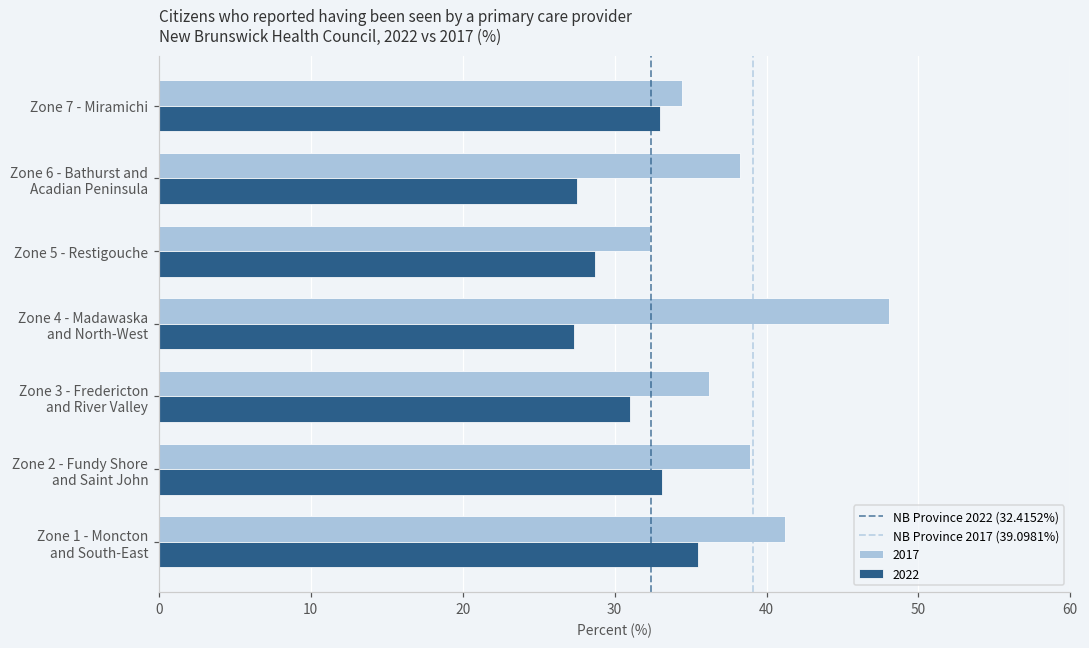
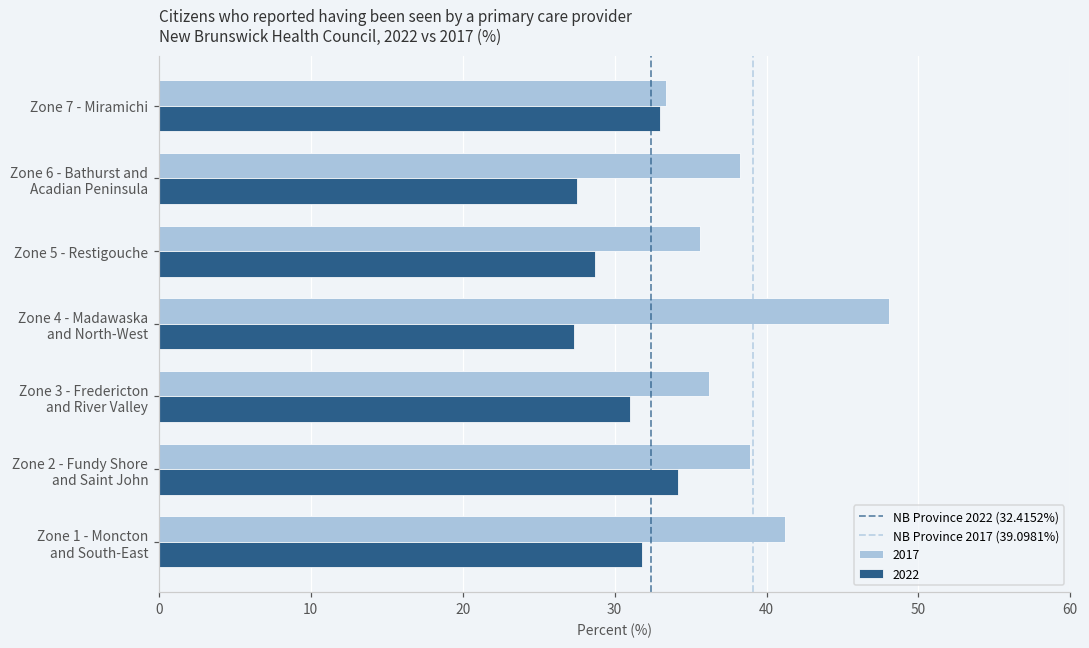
  {
    "2017": {
-     "Zone 7 - Miramichi": 34.4,
+     "Zone 7 - Miramichi": 33.4,
      "Zone 6 - Bathurst and Acadian Peninsula": 38.3,
-     "Zone 5 - Restigouche": 32.3,
+     "Zone 5 - Restigouche": 35.6,
      "Zone 4 - Madawaska and North-West": 48.1,
      "Zone 3 - Fredericton and River Valley": 36.2,
      "Zone 2 - Fundy Shore and Saint John": 38.9,
      "Zone 1 - Moncton and South-East": 41.2
    },
    "2022": {
      "Zone 7 - Miramichi": 33.0,
      "Zone 6 - Bathurst and Acadian Peninsula": 27.5,
      "Zone 5 - Restigouche": 28.7,
      "Zone 4 - Madawaska and North-West": 27.3,
      "Zone 3 - Fredericton and River Valley": 31.0,
-     "Zone 2 - Fundy Shore and Saint John": 33.2,
-     "Zone 1 - Moncton and South-East": 35.5
+     "Zone 2 - Fundy Shore and Saint John": 34.2,
+     "Zone 1 - Moncton and South-East": 31.8
    }
  }
